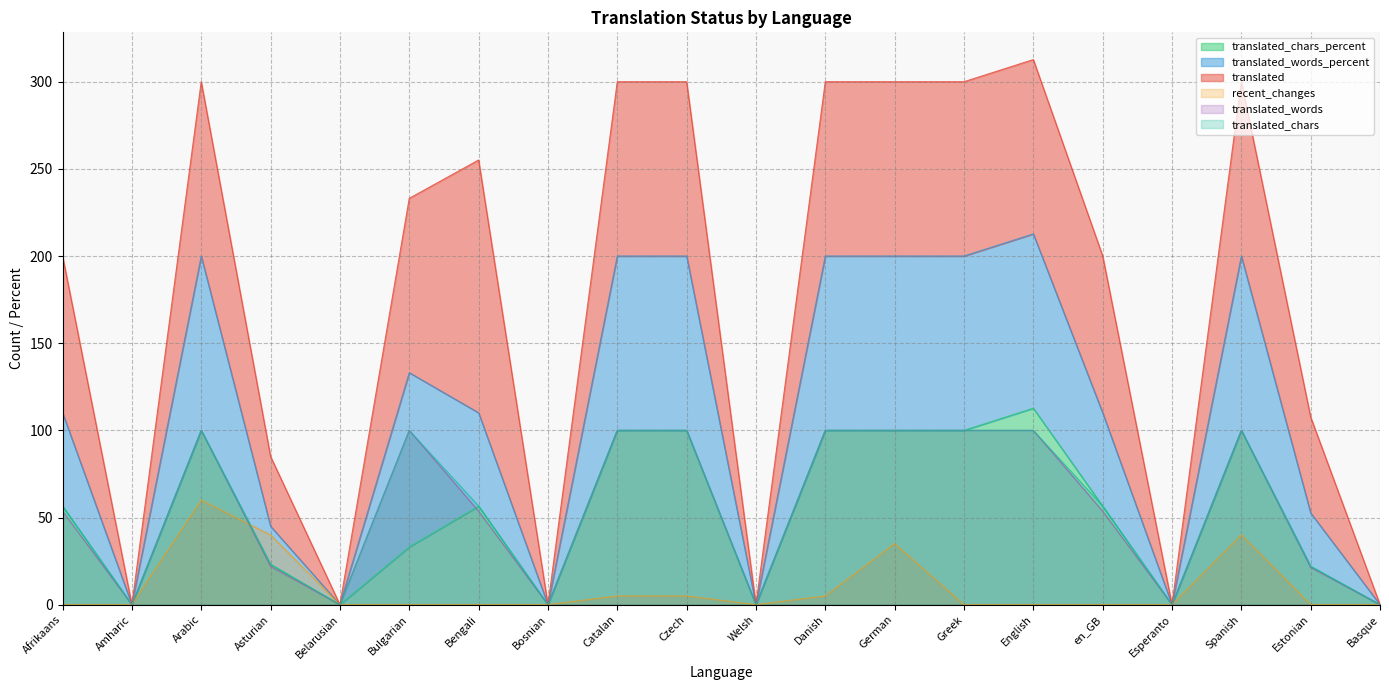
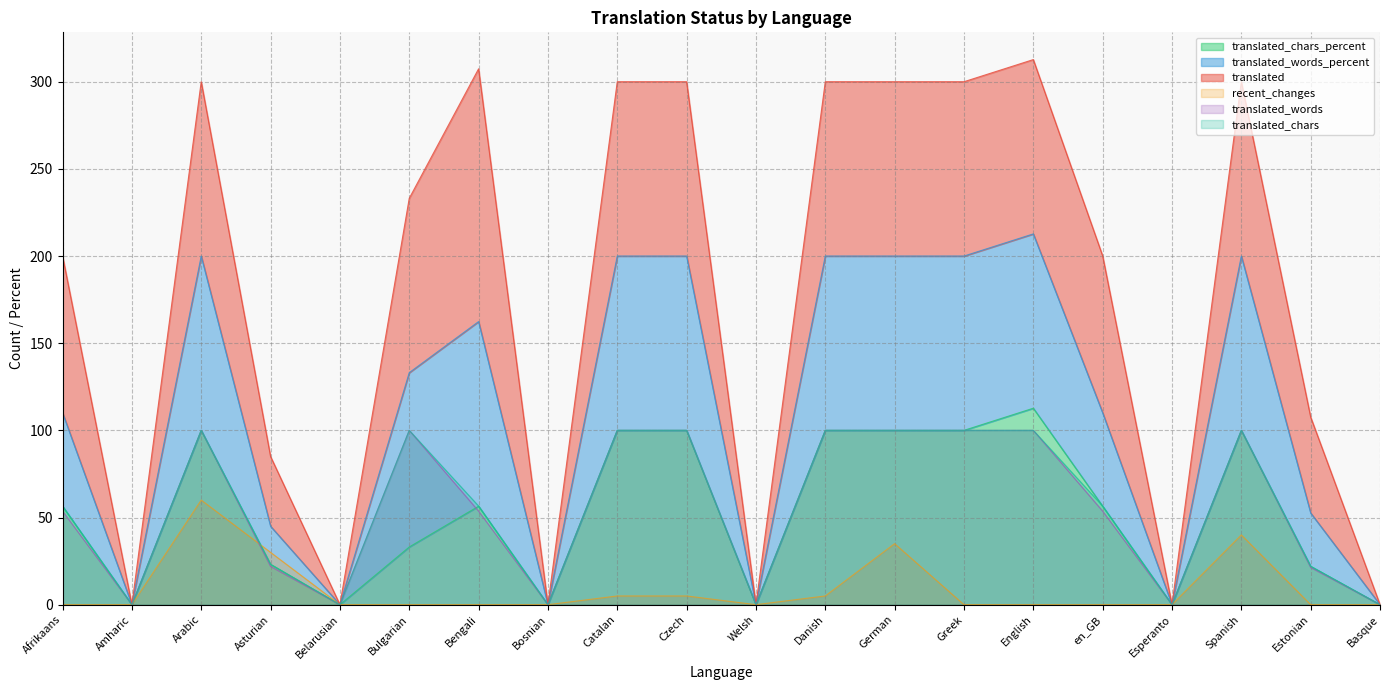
  {
    "translated_words_percent": {
      "Afrikaans": 54,
      "Arabic": 100,
      "Asturian": 22,
      "Bulgarian": 100,
-     "Bengali": 54,
+     "Bengali": 106,
      "Catalan": 100,
      "Czech": 100,
      "Danish": 100,
      "German": 100,
      "Greek": 100,
      "English": 100,
      "en_GB": 54,
      "Spanish": 100,
      "Estonian": 31
    },
    "translated": {
      "Afrikaans": 90,
      "Arabic": 100,
      "Asturian": 40,
      "Bulgarian": 100,
      "Bengali": 145,
      "Catalan": 100,
      "Czech": 100,
      "Danish": 100,
      "German": 100,
      "Greek": 100,
      "English": 100,
      "en_GB": 90,
      "Estonian": 55
    },
    "recent_changes": {
      "Afrikaans": 0,
      "Arabic": 60,
-     "Asturian": 40,
+     "Asturian": 30,
      "Bulgarian": 0,
      "Bengali": 0,
      "Catalan": 5,
      "Czech": 5,
      "Danish": 5,
      "German": 35,
      "Greek": 0,
      "English": 0,
      "en_GB": 0,
      "Spanish": 40,
      "Estonian": 0
    },
    "translated_words": {
      "Afrikaans": 54,
      "Bengali": 54,
      "en_GB": 54
    }
  }
